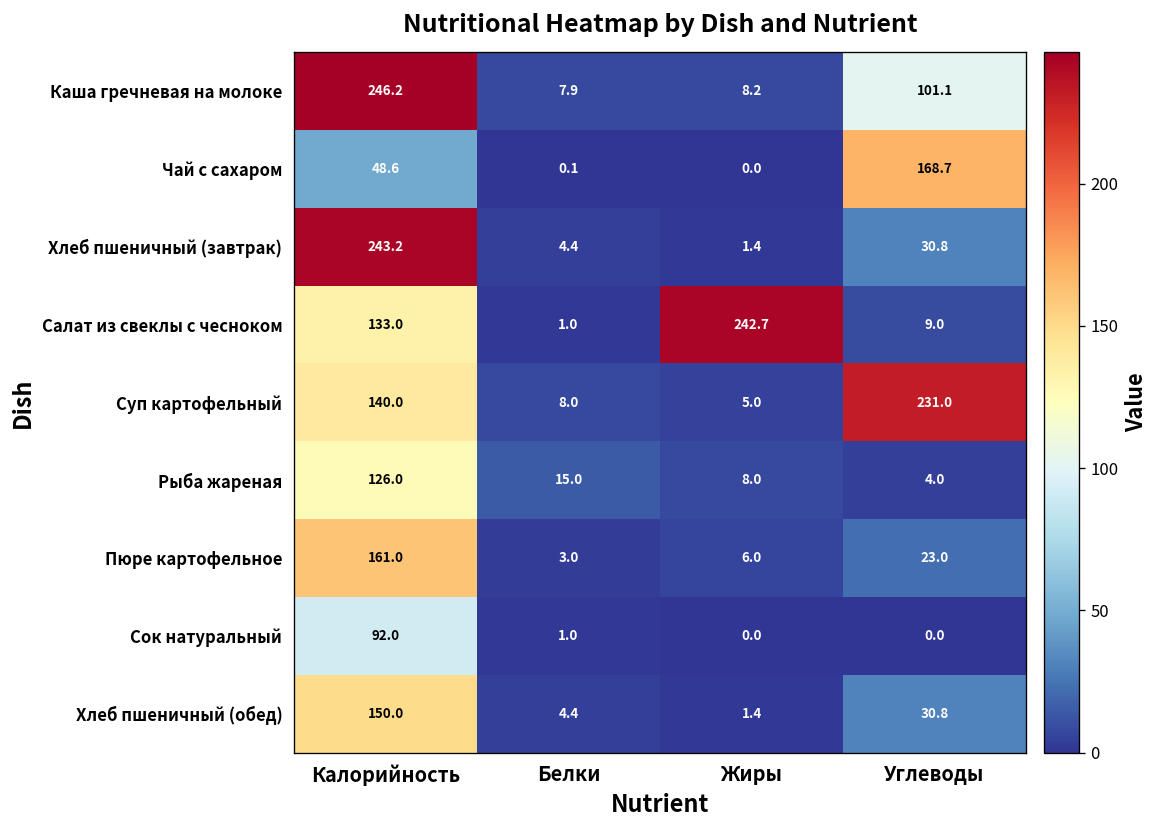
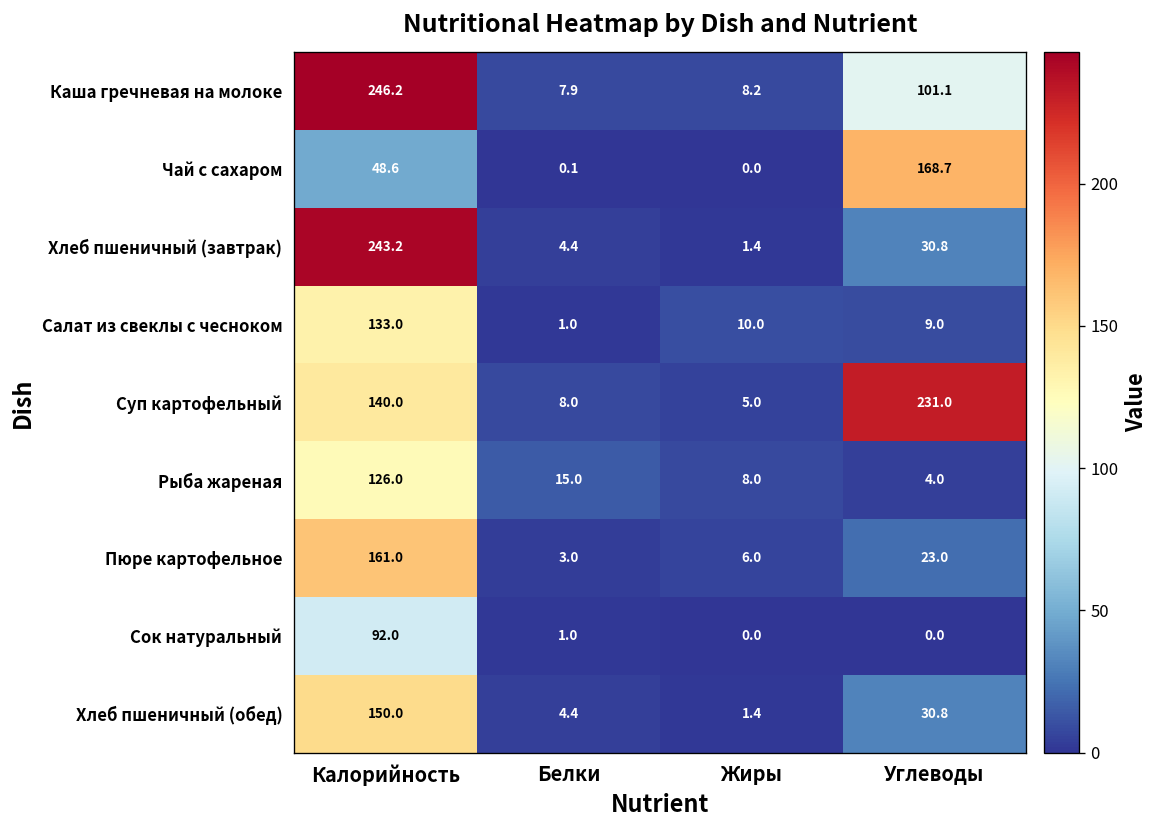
  {
    "Каша гречневая на молоке": {
      "Калорийность": 246.2,
      "Белки": 7.9,
      "Жиры": 8.2,
      "Углеводы": 101.1
    },
    "Чай с сахаром": {
      "Калорийность": 48.6,
      "Белки": 0.1,
      "Жиры": 0.0,
      "Углеводы": 168.7
    },
    "Хлеб пшеничный (завтрак)": {
      "Калорийность": 243.2,
      "Белки": 4.4,
      "Жиры": 1.4,
      "Углеводы": 30.8
    },
    "Салат из свеклы с чесноком": {
      "Калорийность": 133.0,
      "Белки": 1.0,
-     "Жиры": 242.7,
+     "Жиры": 10.0,
      "Углеводы": 9.0
    },
    "Суп картофельный": {
      "Калорийность": 140.0,
      "Белки": 8.0,
      "Жиры": 5.0,
      "Углеводы": 231.0
    },
    "Рыба жареная": {
      "Калорийность": 126.0,
      "Белки": 15.0,
      "Жиры": 8.0,
      "Углеводы": 4.0
    },
    "Пюре картофельное": {
      "Калорийность": 161.0,
      "Белки": 3.0,
      "Жиры": 6.0,
      "Углеводы": 23.0
    },
    "Сок натуральный": {
      "Калорийность": 92.0,
      "Белки": 1.0,
      "Жиры": 0.0,
      "Углеводы": 0.0
    },
    "Хлеб пшеничный (обед)": {
      "Калорийность": 150.0,
      "Белки": 4.4,
      "Жиры": 1.4,
      "Углеводы": 30.8
    }
  }
